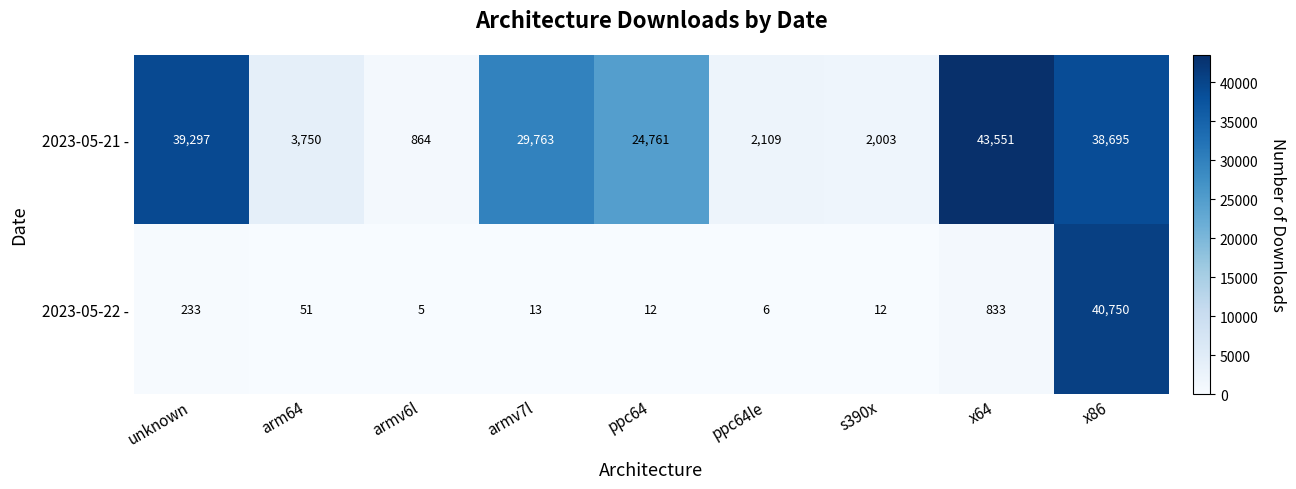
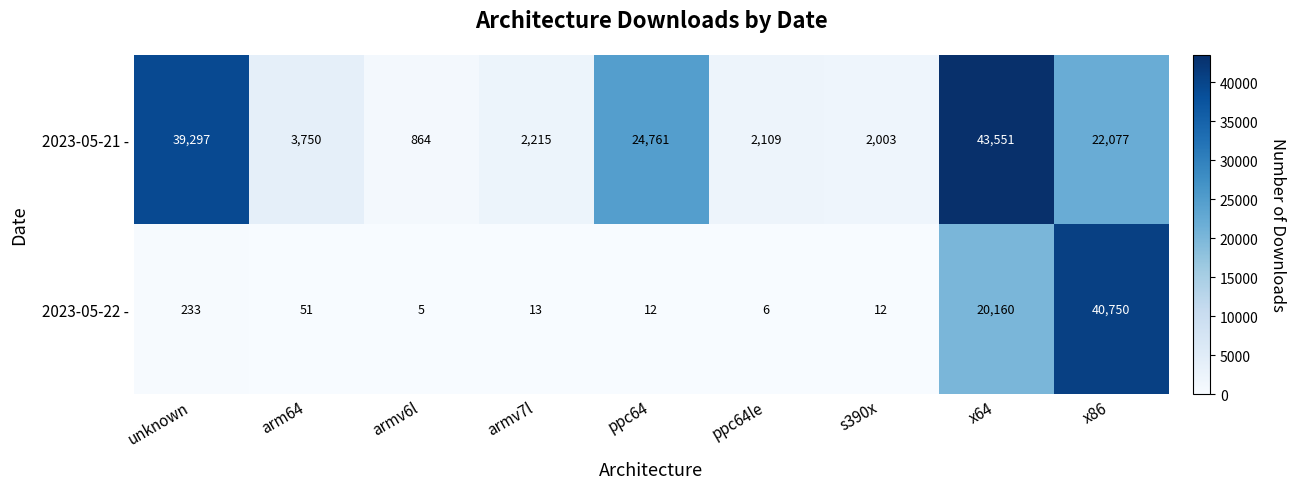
  {
    "2023-05-21 -": {
      "unknown": "39,297",
      "arm64": "3,750",
      "armv6l": "864",
-     "armv7l": "29,763",
+     "armv7l": "2,215",
      "ppc64": "24,761",
      "ppc64le": "2,109",
      "s390x": "2,003",
      "x64": "43,551",
-     "x86": "38,695"
+     "x86": "22,077"
    },
    "2023-05-22 -": {
      "unknown": "233",
      "arm64": "51",
      "armv6l": "5",
      "armv7l": "13",
      "ppc64": "12",
      "ppc64le": "6",
      "s390x": "12",
-     "x64": "833",
+     "x64": "20,160",
      "x86": "40,750"
    }
  }
